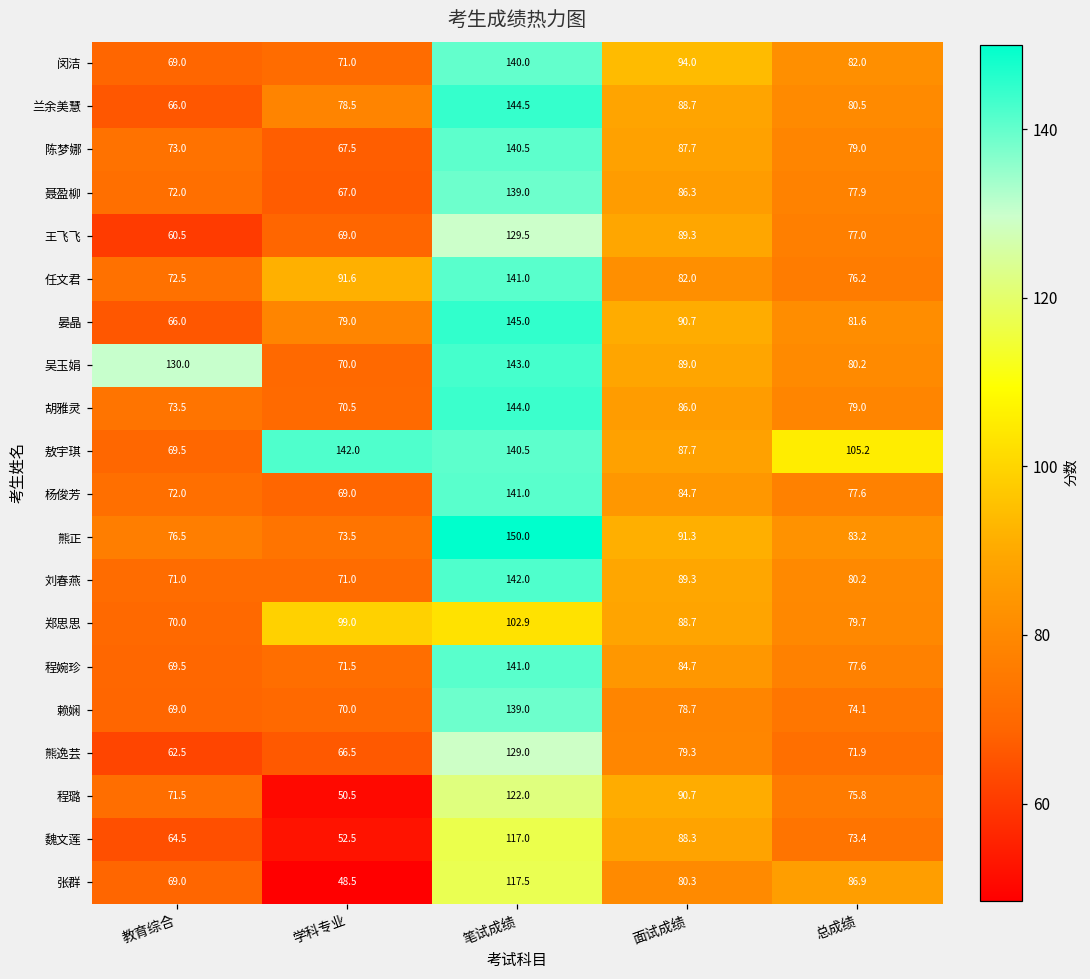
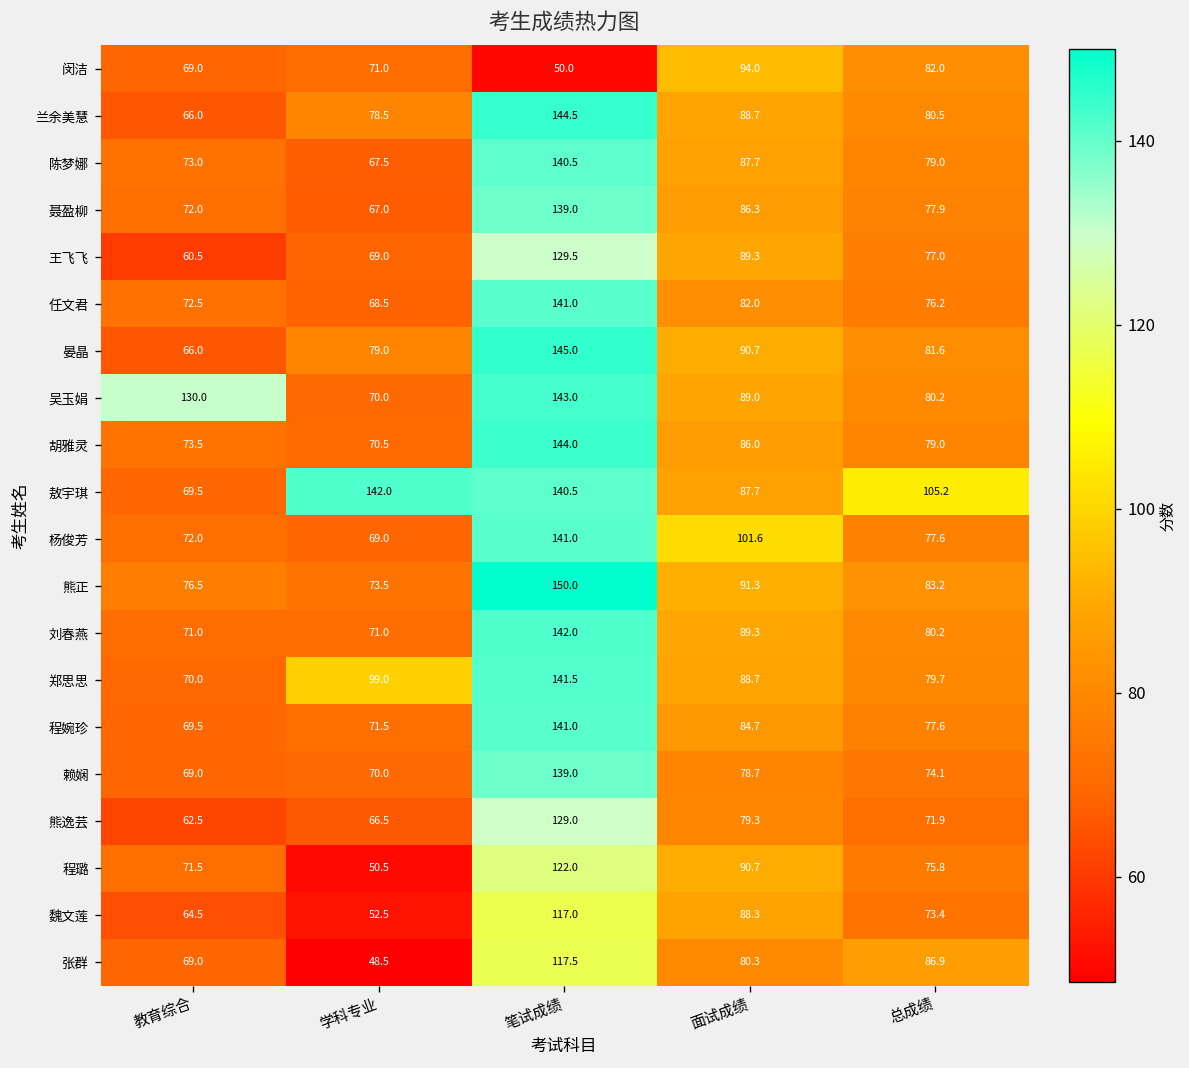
  {
    "闵洁": {
      "教育综合": 69.0,
      "学科专业": 71.0,
-     "笔试成绩": 140.0,
+     "笔试成绩": 50.0,
      "面试成绩": 94.0,
      "总成绩": 82.0
    },
    "兰余美慧": {
      "教育综合": 66.0,
      "学科专业": 78.5,
      "笔试成绩": 144.5,
      "面试成绩": 88.7,
      "总成绩": 80.5
    },
    "陈梦娜": {
      "教育综合": 73.0,
      "学科专业": 67.5,
      "笔试成绩": 140.5,
      "面试成绩": 87.7,
      "总成绩": 79.0
    },
    "聂盈柳": {
      "教育综合": 72.0,
      "学科专业": 67.0,
      "笔试成绩": 139.0,
      "面试成绩": 86.3,
      "总成绩": 77.9
    },
    "王飞飞": {
      "教育综合": 60.5,
      "学科专业": 69.0,
      "笔试成绩": 129.5,
      "面试成绩": 89.3,
      "总成绩": 77.0
    },
    "任文君": {
      "教育综合": 72.5,
-     "学科专业": 91.6,
+     "学科专业": 68.5,
      "笔试成绩": 141.0,
      "面试成绩": 82.0,
      "总成绩": 76.2
    },
    "晏晶": {
      "教育综合": 66.0,
      "学科专业": 79.0,
      "笔试成绩": 145.0,
      "面试成绩": 90.7,
      "总成绩": 81.6
    },
    "吴玉娟": {
      "教育综合": 130.0,
      "学科专业": 70.0,
      "笔试成绩": 143.0,
      "面试成绩": 89.0,
      "总成绩": 80.2
    },
    "胡雅灵": {
      "教育综合": 73.5,
      "学科专业": 70.5,
      "笔试成绩": 144.0,
      "面试成绩": 86.0,
      "总成绩": 79.0
    },
    "敖宇琪": {
      "教育综合": 69.5,
      "学科专业": 142.0,
      "笔试成绩": 140.5,
      "面试成绩": 87.7,
      "总成绩": 105.2
    },
    "杨俊芳": {
      "教育综合": 72.0,
      "学科专业": 69.0,
      "笔试成绩": 141.0,
-     "面试成绩": 84.7,
+     "面试成绩": 101.6,
      "总成绩": 77.6
    },
    "熊正": {
      "教育综合": 76.5,
      "学科专业": 73.5,
      "笔试成绩": 150.0,
      "面试成绩": 91.3,
      "总成绩": 83.2
    },
    "刘春燕": {
      "教育综合": 71.0,
      "学科专业": 71.0,
      "笔试成绩": 142.0,
      "面试成绩": 89.3,
      "总成绩": 80.2
    },
    "郑思思": {
      "教育综合": 70.0,
      "学科专业": 99.0,
-     "笔试成绩": 102.9,
+     "笔试成绩": 141.5,
      "面试成绩": 88.7,
      "总成绩": 79.7
    },
    "程婉珍": {
      "教育综合": 69.5,
      "学科专业": 71.5,
      "笔试成绩": 141.0,
      "面试成绩": 84.7,
      "总成绩": 77.6
    },
    "赖娴": {
      "教育综合": 69.0,
      "学科专业": 70.0,
      "笔试成绩": 139.0,
      "面试成绩": 78.7,
      "总成绩": 74.1
    },
    "熊逸芸": {
      "教育综合": 62.5,
      "学科专业": 66.5,
      "笔试成绩": 129.0,
      "面试成绩": 79.3,
      "总成绩": 71.9
    },
    "程璐": {
      "教育综合": 71.5,
      "学科专业": 50.5,
      "笔试成绩": 122.0,
      "面试成绩": 90.7,
      "总成绩": 75.8
    },
    "魏文莲": {
      "教育综合": 64.5,
      "学科专业": 52.5,
      "笔试成绩": 117.0,
      "面试成绩": 88.3,
      "总成绩": 73.4
    },
    "张群": {
      "教育综合": 69.0,
      "学科专业": 48.5,
      "笔试成绩": 117.5,
      "面试成绩": 80.3,
      "总成绩": 86.9
    }
  }
